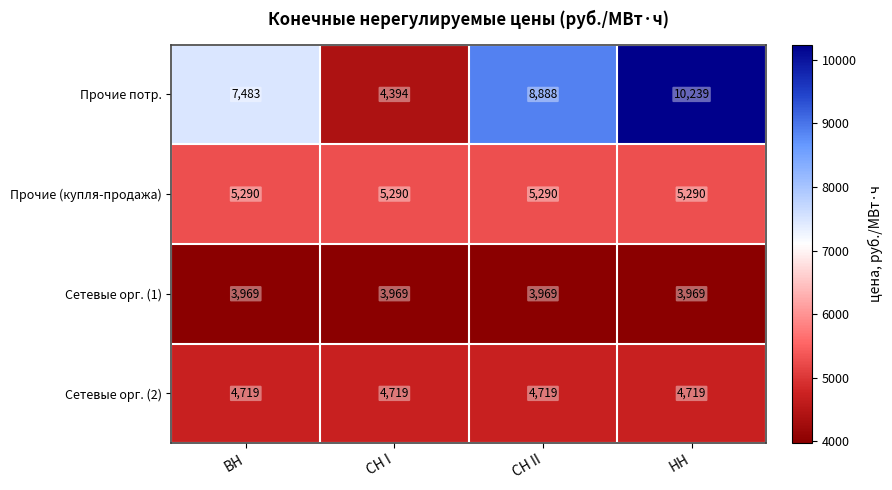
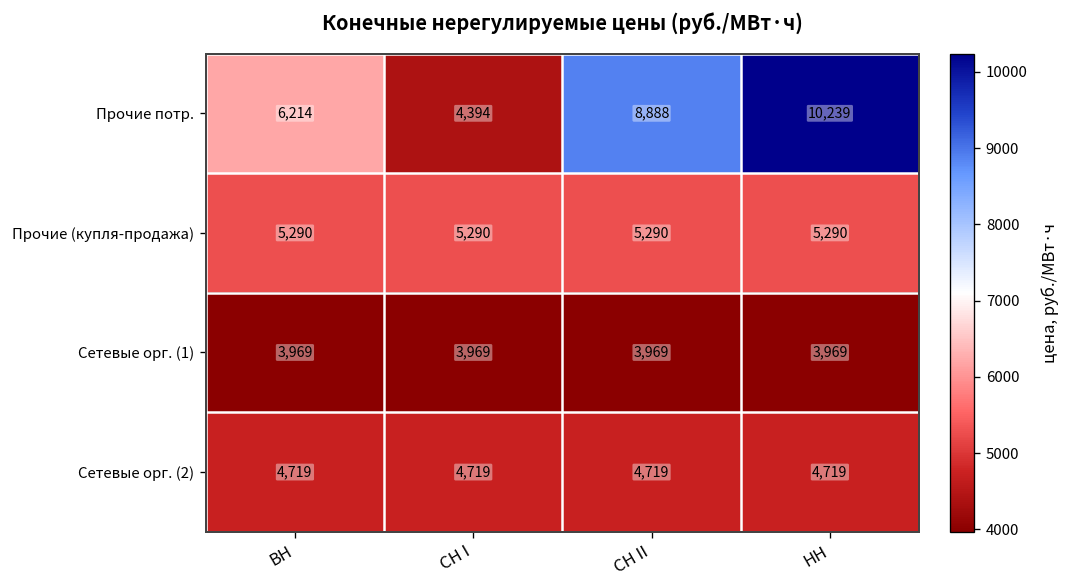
  {
    "Прочие потр.": {
-     "ВН": "7,483"
+     "ВН": "6,214"
    }
  }
